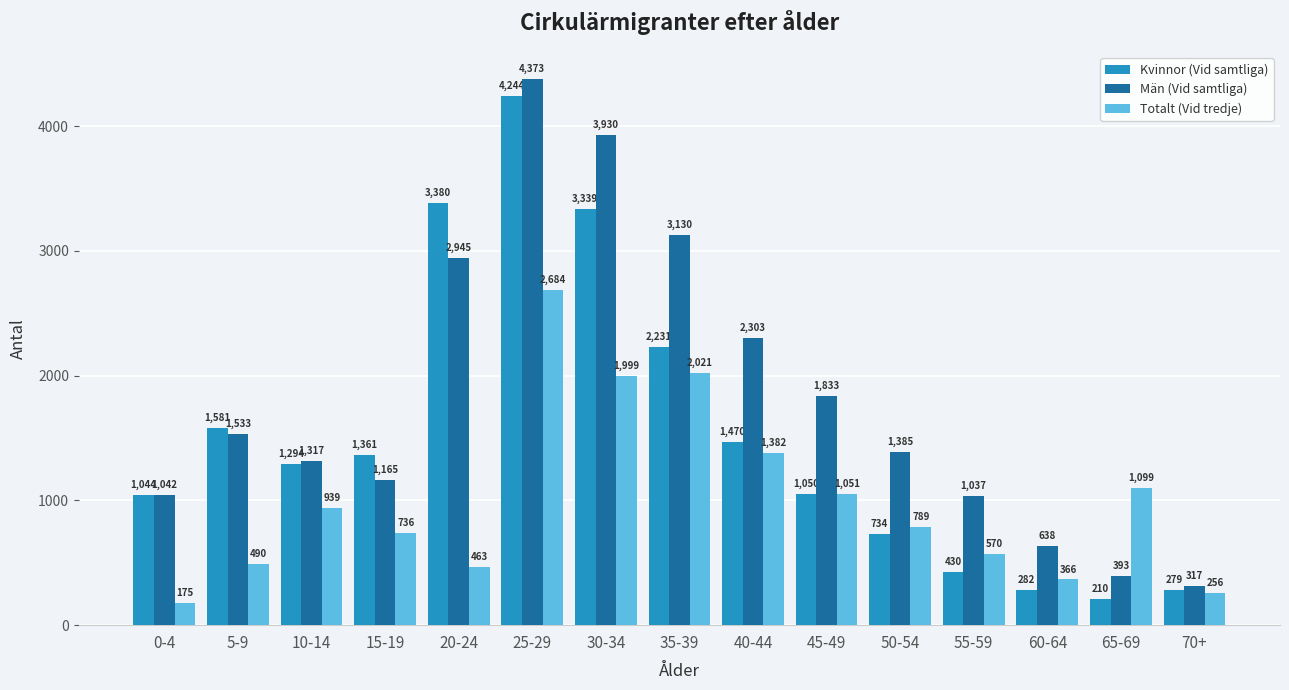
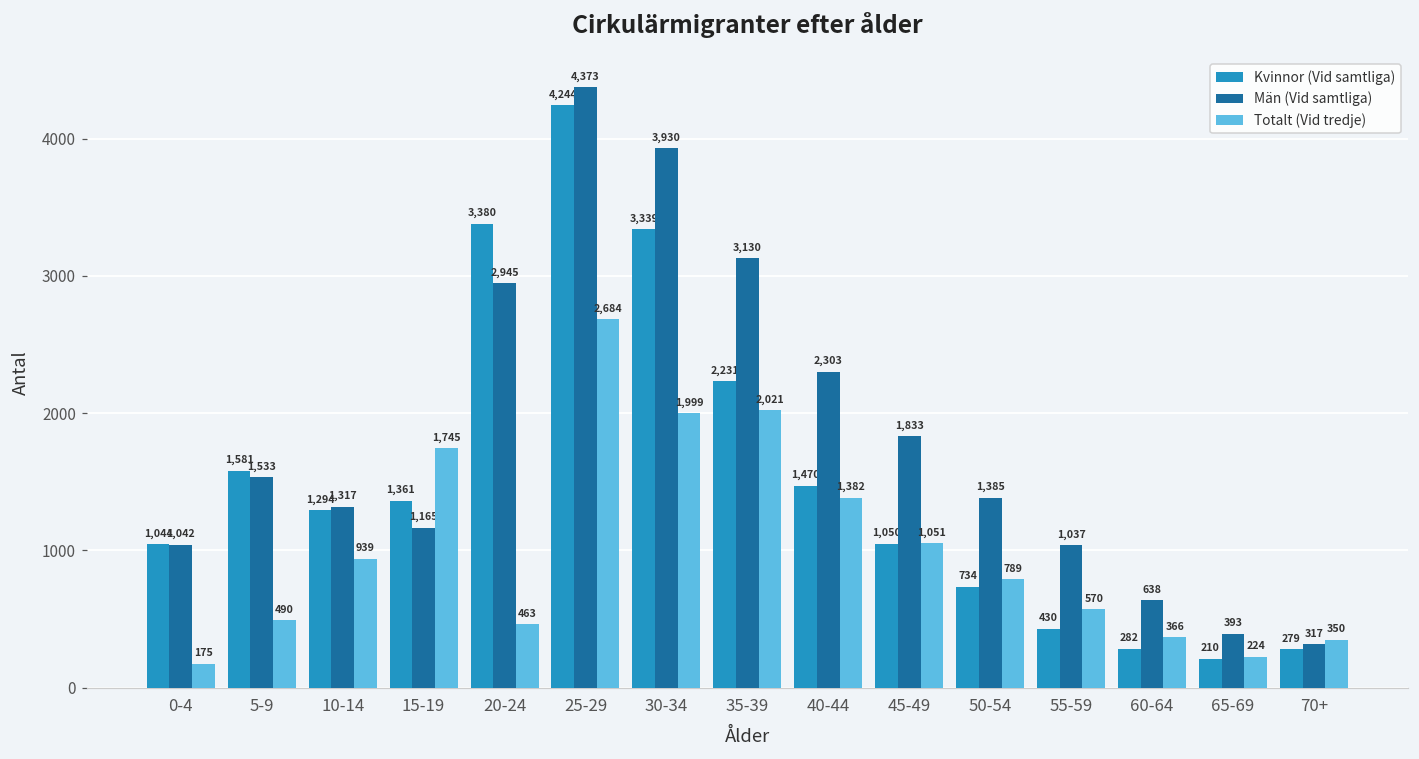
  {
    "Totalt (Vid tredje)": {
      "0-4": "175",
      "5-9": "490",
      "10-14": "939",
-     "15-19": "736",
+     "15-19": "1,745",
      "20-24": "463",
      "25-29": "2,684",
      "30-34": "1,999",
      "35-39": "2,021",
      "40-44": "1,382",
      "45-49": "1,051",
      "50-54": "789",
      "55-59": "570",
      "60-64": "366",
-     "65-69": "1,099",
-     "70+": "256"
+     "65-69": "224",
+     "70+": "350"
    }
  }
